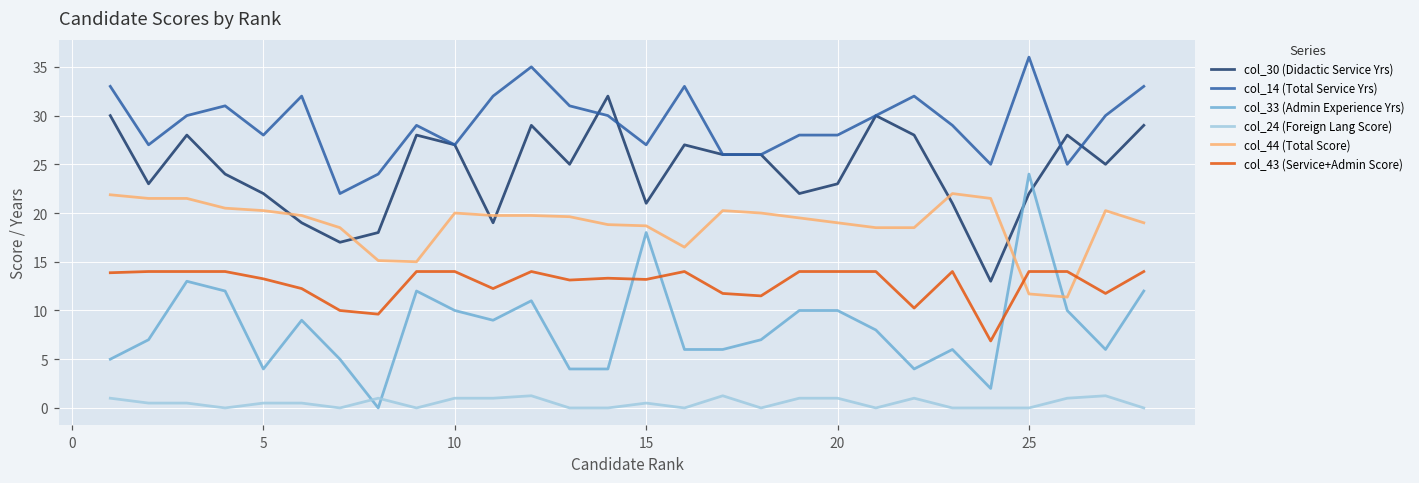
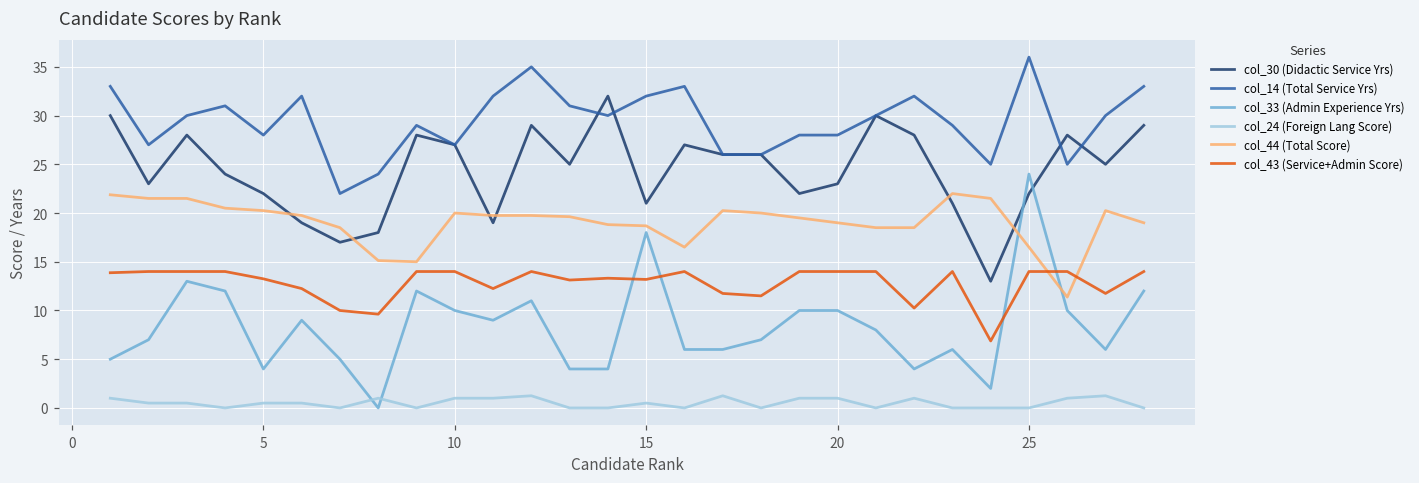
  {
    "col_30 (Didactic Service Yrs)": {
      "5": 22,
      "15": 21,
      "20": 23,
      "25": 22
    },
    "col_14 (Total Service Yrs)": {
      "5": 28,
-     "15": 27,
+     "15": 32,
      "20": 28,
      "25": 36
    },
    "col_44 (Total Score)": {
      "5": 20,
      "10": 20,
      "15": 19,
      "20": 19,
-     "25": 12
+     "25": 17
    },
    "col_43 (Service+Admin Score)": {
      "5": 13,
      "10": 14,
      "15": 13,
      "20": 14,
      "25": 14
    }
  }
